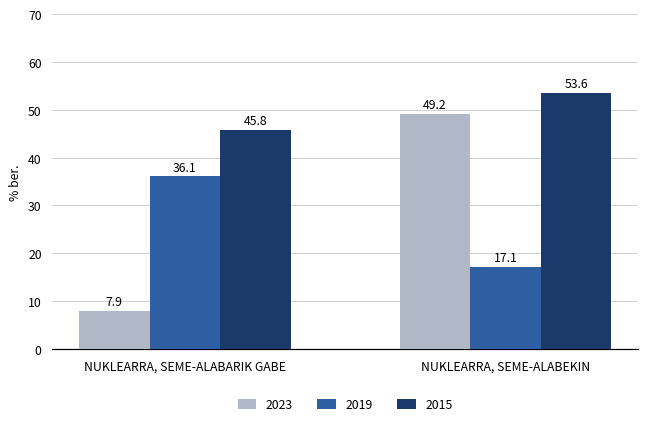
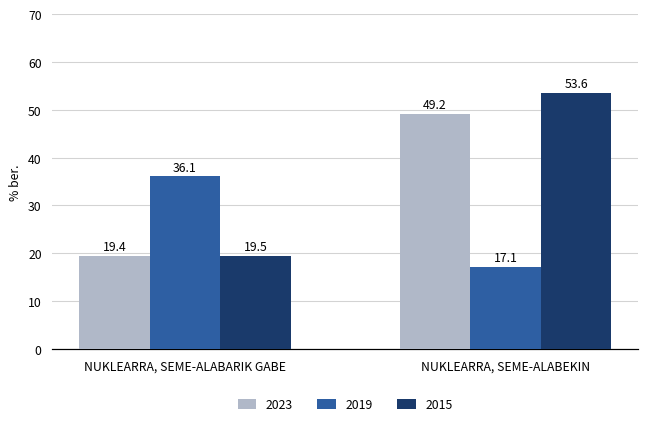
  {
    "2023": {
-     "NUKLEARRA, SEME-ALABARIK GABE": 7.9,
+     "NUKLEARRA, SEME-ALABARIK GABE": 19.4,
      "NUKLEARRA, SEME-ALABEKIN": 49.2
    },
    "2019": {
      "NUKLEARRA, SEME-ALABARIK GABE": 36.1,
      "NUKLEARRA, SEME-ALABEKIN": 17.1
    },
    "2015": {
-     "NUKLEARRA, SEME-ALABARIK GABE": 45.8,
+     "NUKLEARRA, SEME-ALABARIK GABE": 19.5,
      "NUKLEARRA, SEME-ALABEKIN": 53.6
    }
  }
